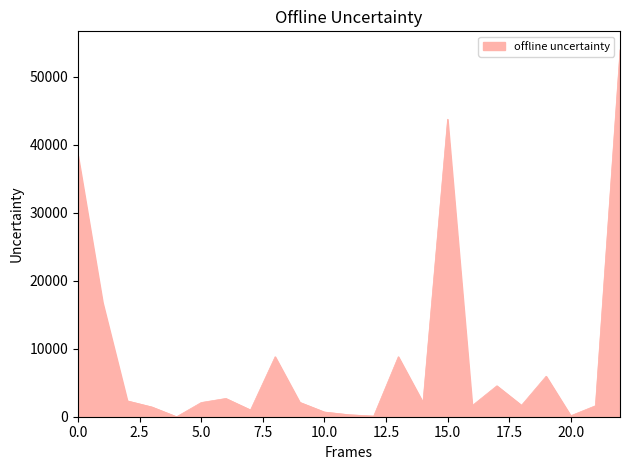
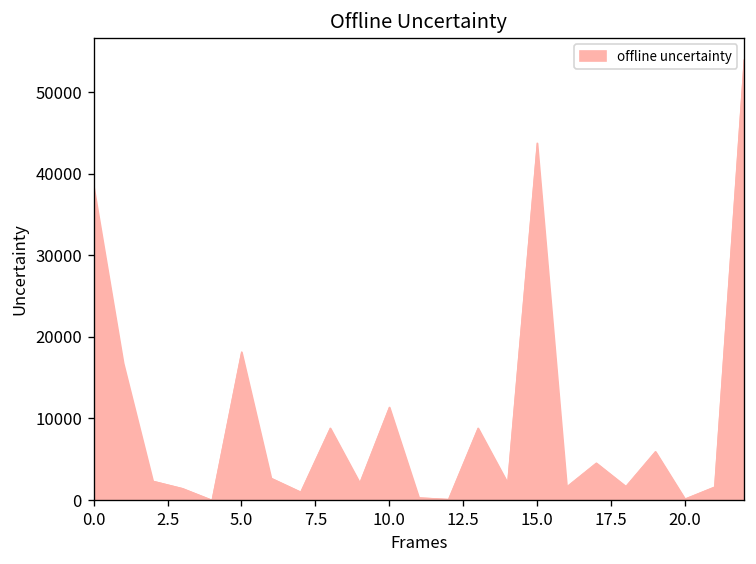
  {
    "0.0": 38000,
-   "5.0": 2000,
-   "10.0": 1000,
+   "5.0": 18000,
+   "10.0": 11000,
    "15.0": 44000,
    "20.0": 0
  }
